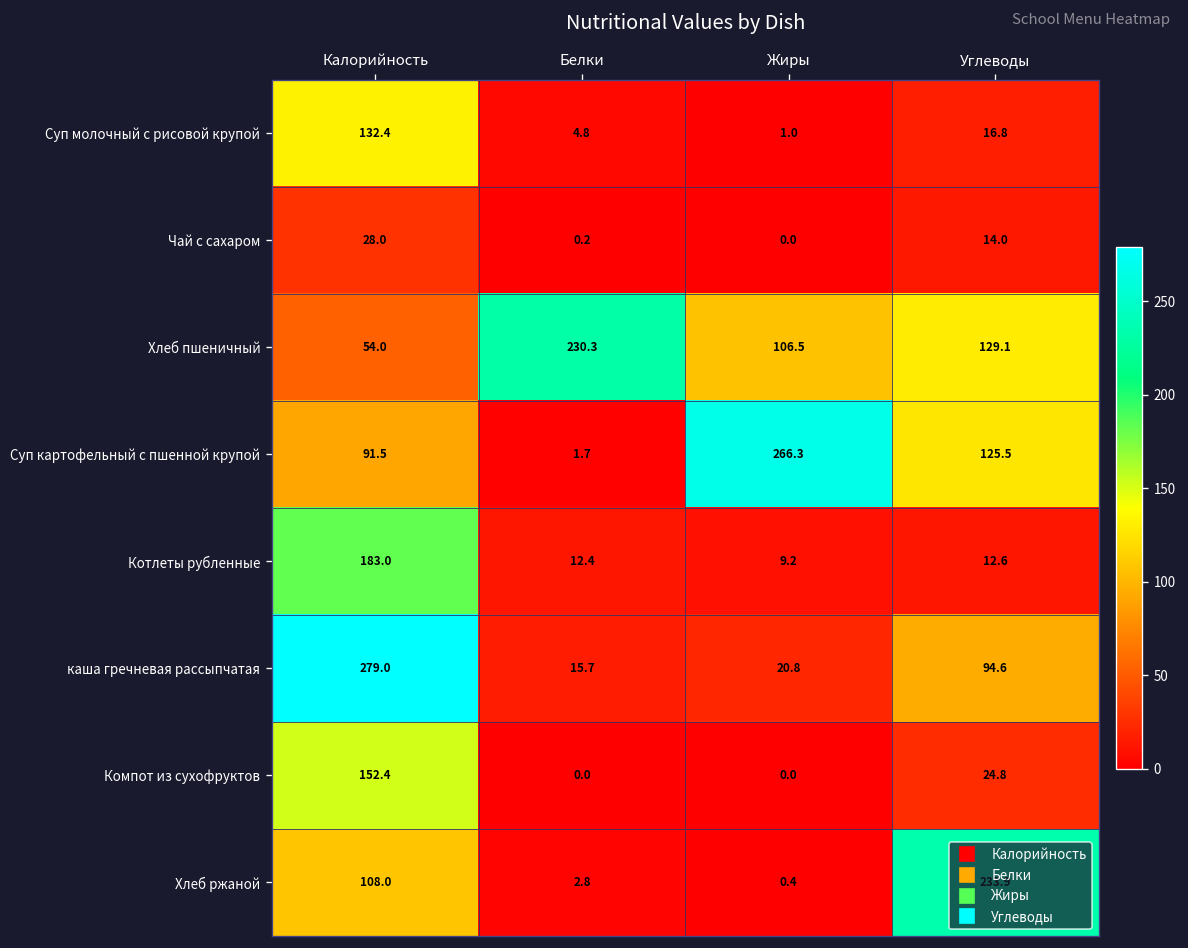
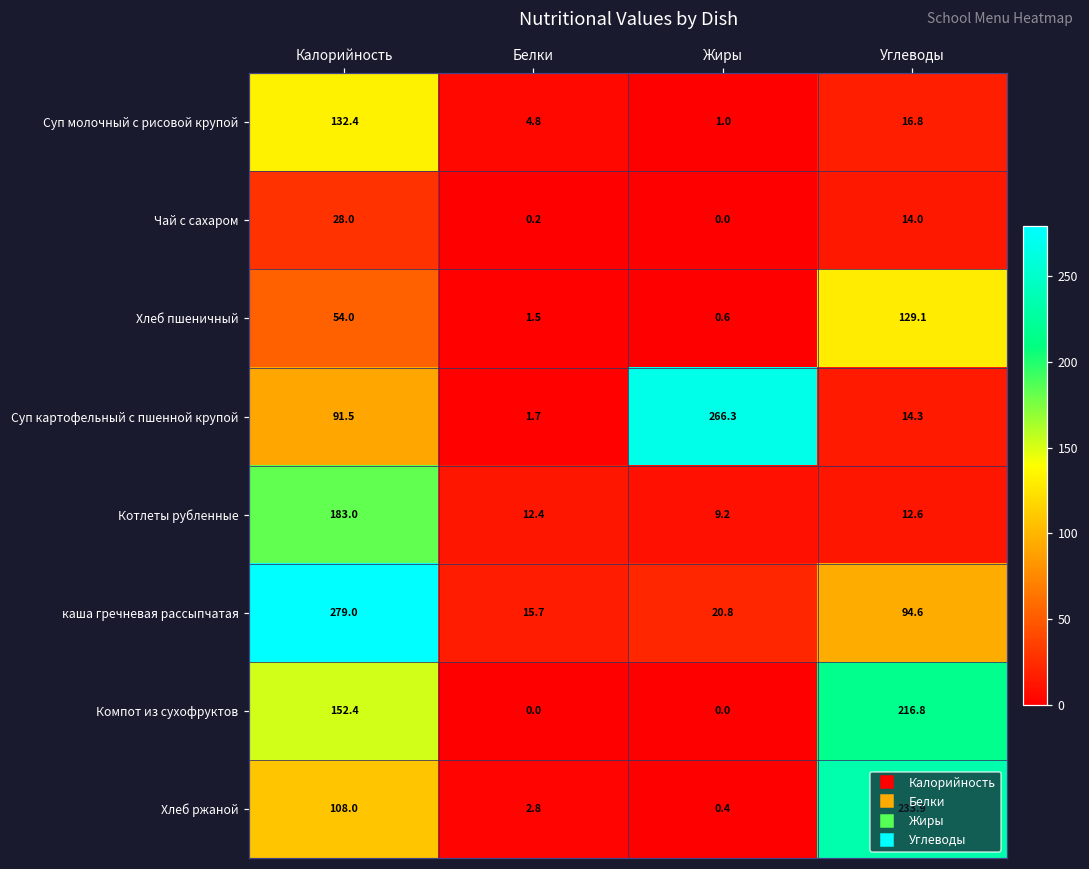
  {
    "Суп молочный с рисовой крупой": {
      "Калорийность": 132.4,
      "Белки": 4.8,
      "Жиры": 1.0,
      "Углеводы": 16.8
    },
    "Чай с сахаром": {
      "Калорийность": 28.0,
      "Белки": 0.2,
      "Жиры": 0.0,
      "Углеводы": 14.0
    },
    "Хлеб пшеничный": {
      "Калорийность": 54.0,
-     "Белки": 230.3,
-     "Жиры": 106.5,
+     "Белки": 1.5,
+     "Жиры": 0.6,
      "Углеводы": 129.1
    },
    "Суп картофельный с пшенной крупой": {
      "Калорийность": 91.5,
      "Белки": 1.7,
      "Жиры": 266.3,
-     "Углеводы": 125.5
+     "Углеводы": 14.3
    },
    "Котлеты рубленные": {
      "Калорийность": 183.0,
      "Белки": 12.4,
      "Жиры": 9.2,
      "Углеводы": 12.6
    },
    "каша гречневая рассыпчатая": {
      "Калорийность": 279.0,
      "Белки": 15.7,
      "Жиры": 20.8,
      "Углеводы": 94.6
    },
    "Компот из сухофруктов": {
      "Калорийность": 152.4,
      "Белки": 0.0,
      "Жиры": 0.0,
-     "Углеводы": 24.8
+     "Углеводы": 216.8
    },
    "Хлеб ржаной": {
      "Калорийность": 108.0,
      "Белки": 2.8,
      "Жиры": 0.4
    }
  }
